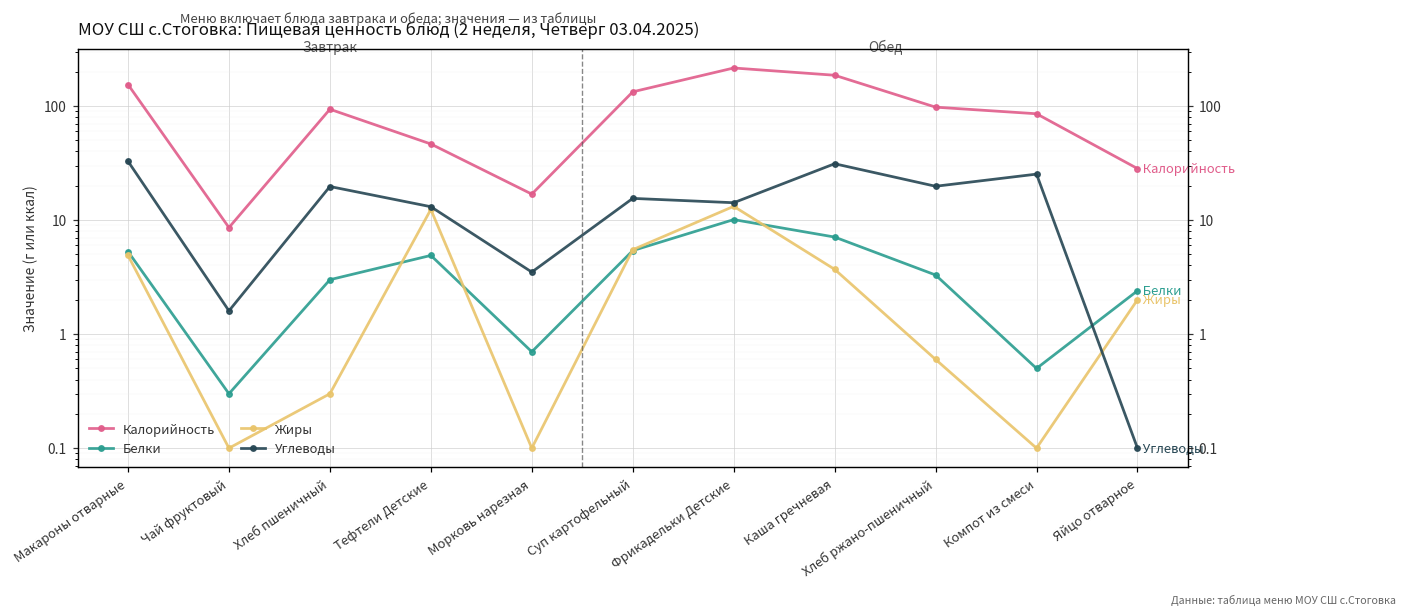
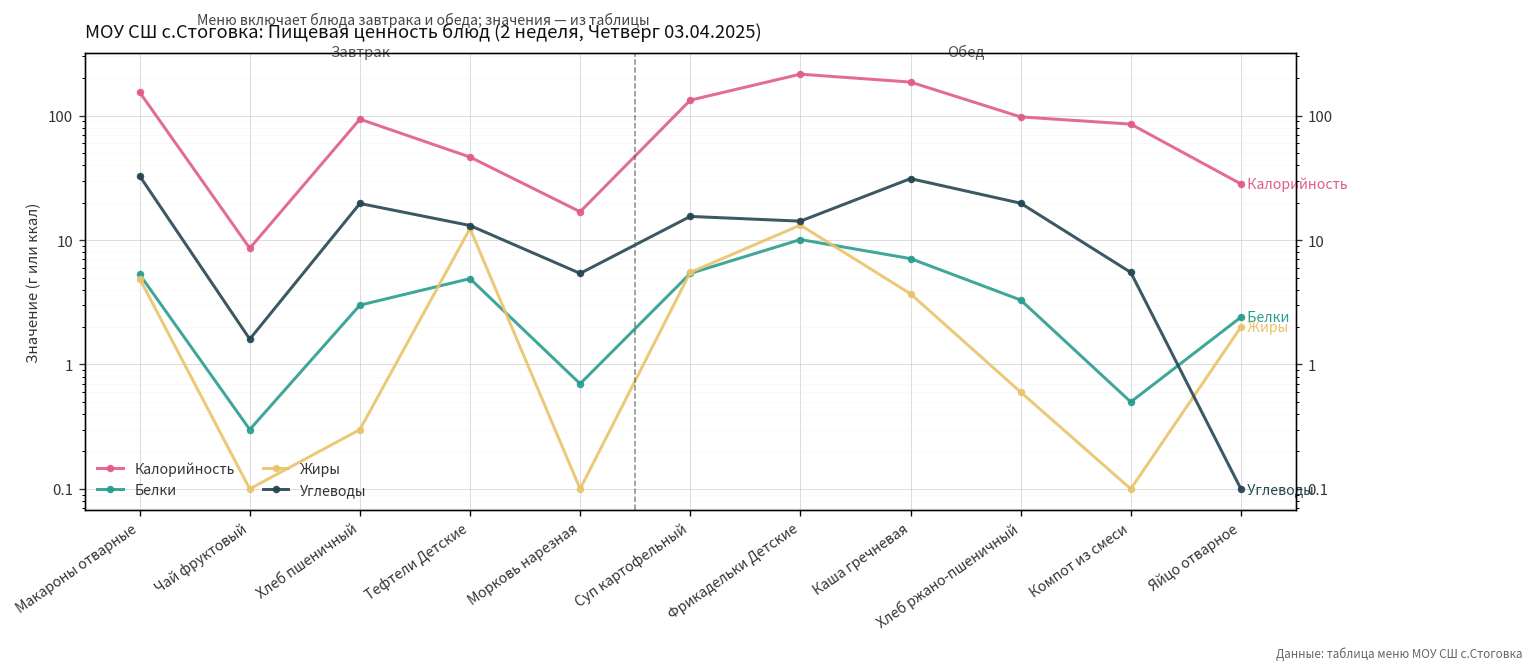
  {
    "Калорийность": {
      "Макароны отварные": 150,
      "Чай фруктовый": 9,
      "Хлеб пшеничный": 90,
      "Тефтели Детские": 50,
      "Морковь нарезная": 17,
      "Суп картофельный": 130,
      "Фрикадельки Детские": 220,
      "Каша гречневая": 190,
      "Хлеб ржано-пшеничный": 100,
      "Компот из смеси": 90,
      "Яйцо отварное": 28
    },
    "Белки": {
      "Макароны отварные": 5,
      "Чай фруктовый": 0.3,
      "Хлеб пшеничный": 3.0,
      "Тефтели Детские": 5,
      "Морковь нарезная": 0.7,
      "Фрикадельки Детские": 10,
      "Каша гречневая": 7,
      "Хлеб ржано-пшеничный": 3.3,
      "Компот из смеси": 0.5,
      "Яйцо отварное": 2.4
    },
    "Жиры": {
      "Макароны отварные": 5,
      "Чай фруктовый": 0.1,
      "Хлеб пшеничный": 0.3,
      "Морковь нарезная": 0.1,
      "Фрикадельки Детские": 13,
      "Каша гречневая": 3.7,
      "Хлеб ржано-пшеничный": 0.6,
      "Компот из смеси": 0.1,
      "Яйцо отварное": 2.0
    },
    "Углеводы": {
      "Макароны отварные": 33,
      "Чай фруктовый": 1.6,
      "Хлеб пшеничный": 20,
-     "Морковь нарезная": 3.5,
+     "Морковь нарезная": 5,
      "Суп картофельный": 16,
      "Фрикадельки Детские": 14,
      "Каша гречневая": 31,
      "Хлеб ржано-пшеничный": 20,
-     "Компот из смеси": 25,
+     "Компот из смеси": 6,
      "Яйцо отварное": 0.1
    }
  }
